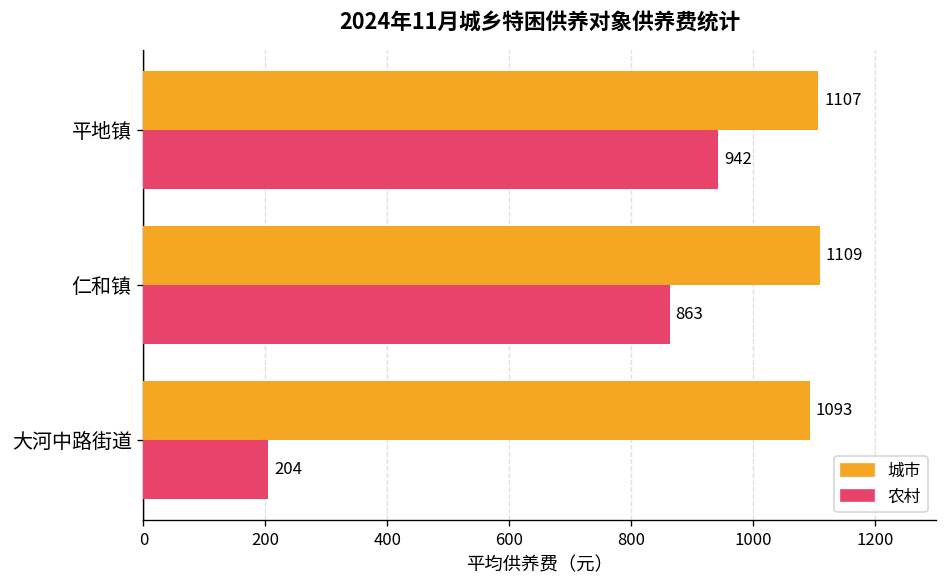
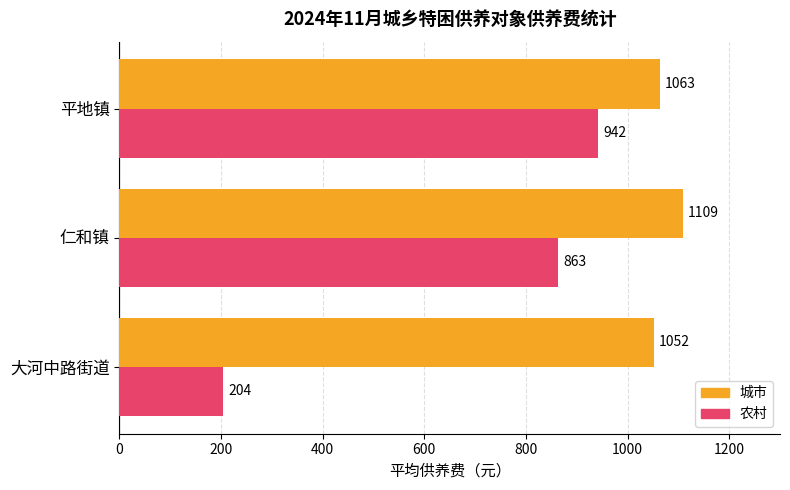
  {
    "城市": {
-     "平地镇": 1107,
+     "平地镇": 1063,
      "仁和镇": 1109,
-     "大河中路街道": 1093
+     "大河中路街道": 1052
    },
    "农村": {
      "平地镇": 942,
      "仁和镇": 863,
      "大河中路街道": 204
    }
  }
